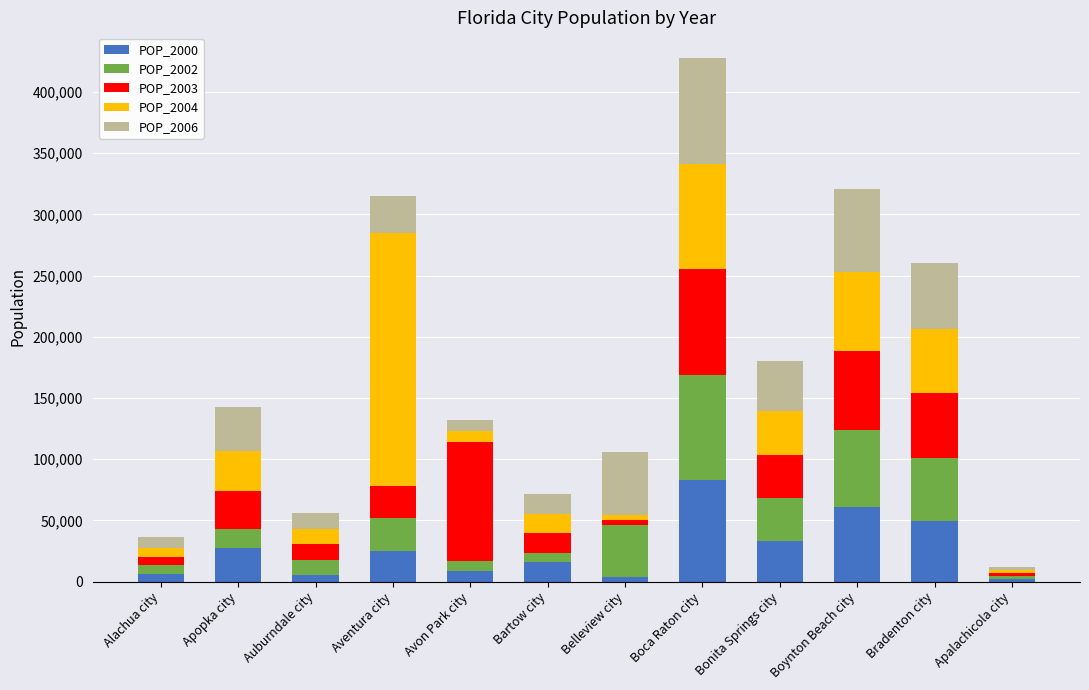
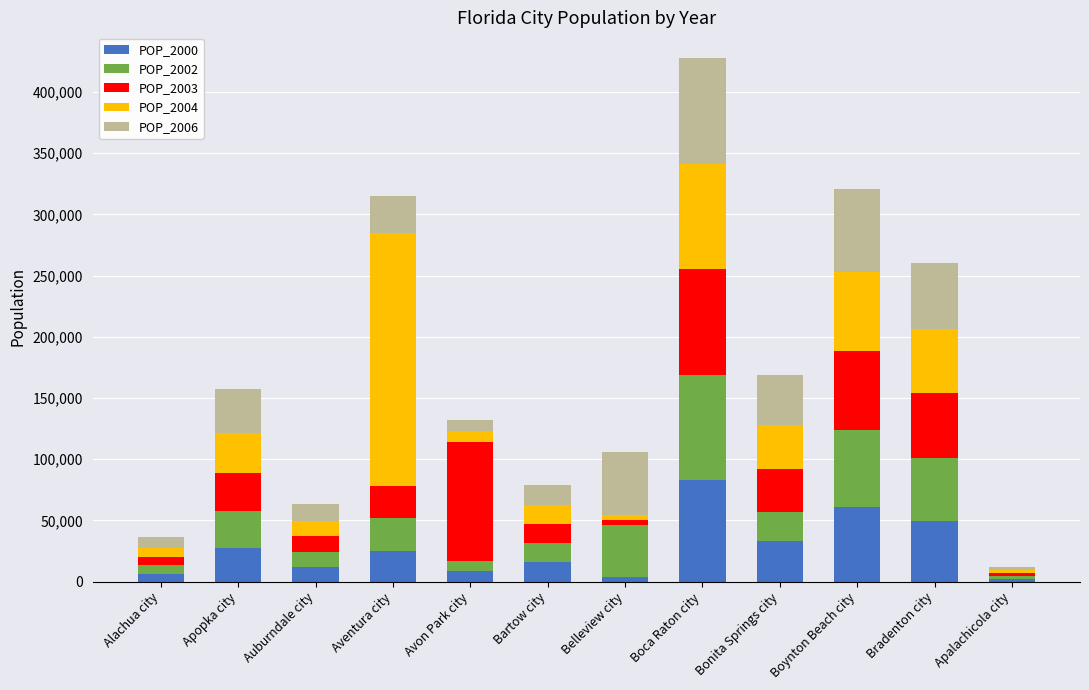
  {
    "POP_2000": {
      "Alachua city": "6,000",
      "Apopka city": "28,000",
-     "Auburndale city": "5,000",
+     "Auburndale city": "12,000",
      "Aventura city": "25,000",
      "Avon Park city": "9,000",
      "Bartow city": "16,000",
      "Belleview city": "4,000",
      "Boca Raton city": "83,000",
      "Bonita Springs city": "33,000",
      "Boynton Beach city": "61,000",
      "Bradenton city": "50,000",
      "Apalachicola city": "2,000"
    },
    "POP_2002": {
      "Alachua city": "7,000",
-     "Apopka city": "15,000",
+     "Apopka city": "30,000",
      "Auburndale city": "12,000",
      "Aventura city": "26,000",
      "Avon Park city": "9,000",
-     "Bartow city": "8,000",
+     "Bartow city": "16,000",
      "Belleview city": "43,000",
      "Boca Raton city": "86,000",
-     "Bonita Springs city": "35,000",
+     "Bonita Springs city": "24,000",
      "Boynton Beach city": "63,000",
      "Bradenton city": "51,000",
      "Apalachicola city": "2,000"
    },
    "POP_2003": {
      "Alachua city": "7,000",
      "Apopka city": "31,000",
      "Auburndale city": "13,000",
      "Aventura city": "27,000",
      "Avon Park city": "97,000",
      "Bartow city": "16,000",
      "Belleview city": "4,000",
      "Boca Raton city": "86,000",
      "Bonita Springs city": "35,000",
      "Boynton Beach city": "64,000",
      "Bradenton city": "53,000",
      "Apalachicola city": "2,000"
    },
    "POP_2004": {
      "Alachua city": "7,000",
      "Apopka city": "32,000",
      "Auburndale city": "13,000",
      "Aventura city": "207,000",
      "Avon Park city": "9,000",
      "Bartow city": "16,000",
      "Belleview city": "4,000",
      "Boca Raton city": "86,000",
      "Bonita Springs city": "36,000",
      "Boynton Beach city": "65,000",
      "Bradenton city": "53,000",
      "Apalachicola city": "2,000"
    },
    "POP_2006": {
      "Alachua city": "9,000",
      "Apopka city": "36,000",
      "Auburndale city": "13,000",
      "Aventura city": "30,000",
      "Avon Park city": "9,000",
      "Bartow city": "16,000",
      "Belleview city": "52,000",
      "Boca Raton city": "86,000",
      "Bonita Springs city": "41,000",
      "Boynton Beach city": "68,000",
      "Bradenton city": "54,000",
      "Apalachicola city": "2,000"
    }
  }
